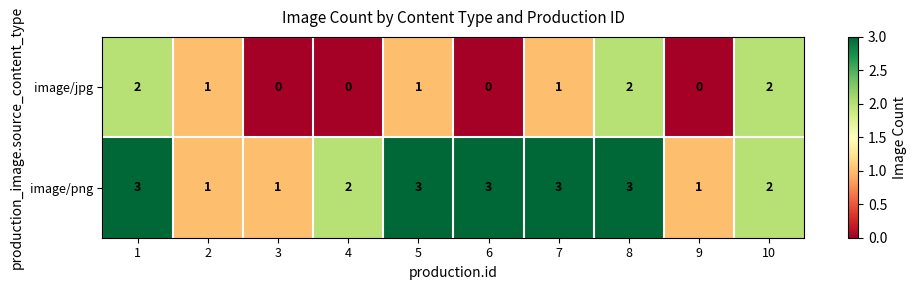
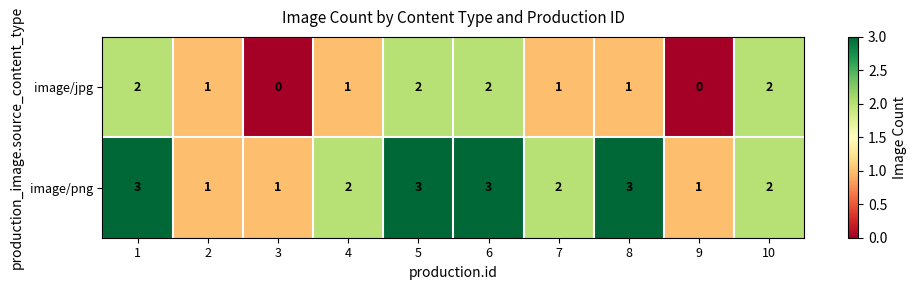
  {
    "image/jpg": {
      "1": 2,
      "2": 1,
      "3": 0,
-     "4": 0,
-     "5": 1,
-     "6": 0,
+     "4": 1,
+     "5": 2,
+     "6": 2,
      "7": 1,
-     "8": 2,
+     "8": 1,
      "9": 0,
      "10": 2
    },
    "image/png": {
      "1": 3,
      "2": 1,
      "3": 1,
      "4": 2,
      "5": 3,
      "6": 3,
-     "7": 3,
+     "7": 2,
      "8": 3,
      "9": 1,
      "10": 2
    }
  }
